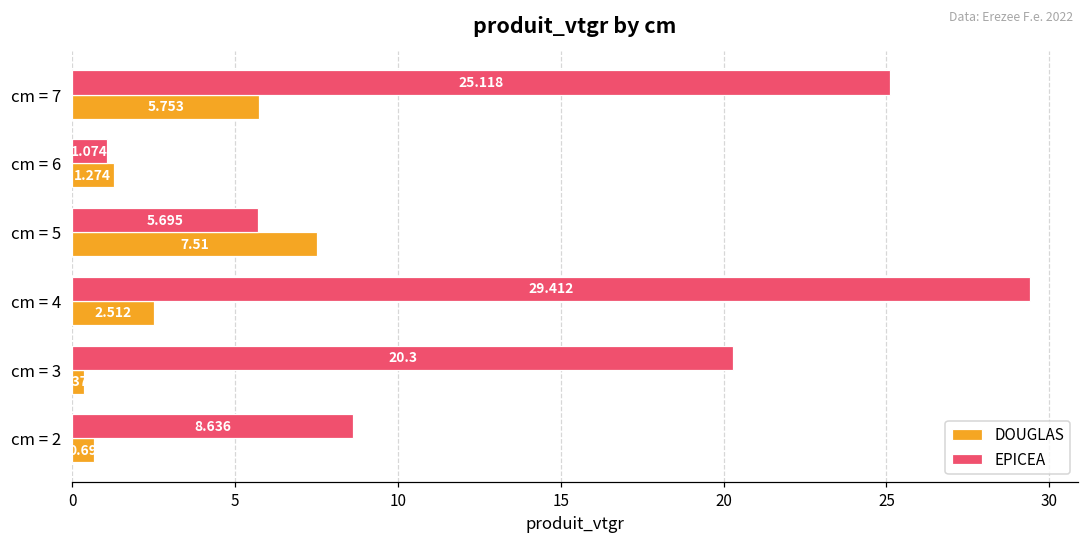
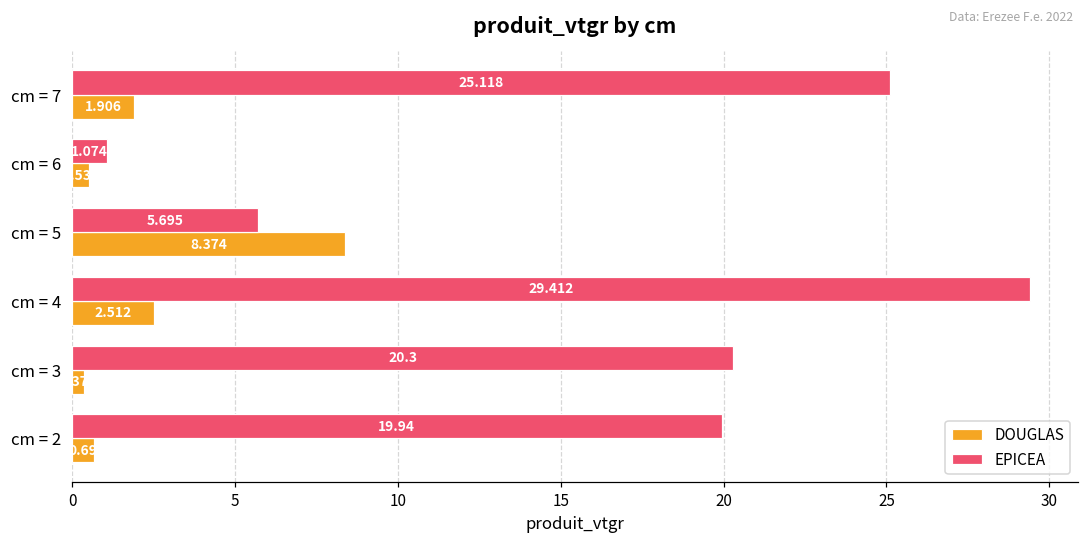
  {
    "DOUGLAS": {
-     "cm = 7": 5.753,
-     "cm = 6": 1.3,
-     "cm = 5": 7.51,
+     "cm = 7": 1.906,
+     "cm = 6": 0.5,
+     "cm = 5": 8.374,
      "cm = 4": 2.512,
      "cm = 2": 0.69
    },
    "EPICEA": {
      "cm = 7": 25.118,
      "cm = 6": 1.074,
      "cm = 5": 5.695,
      "cm = 4": 29.412,
      "cm = 3": 20.3,
-     "cm = 2": 8.636
+     "cm = 2": 19.94
    }
  }
